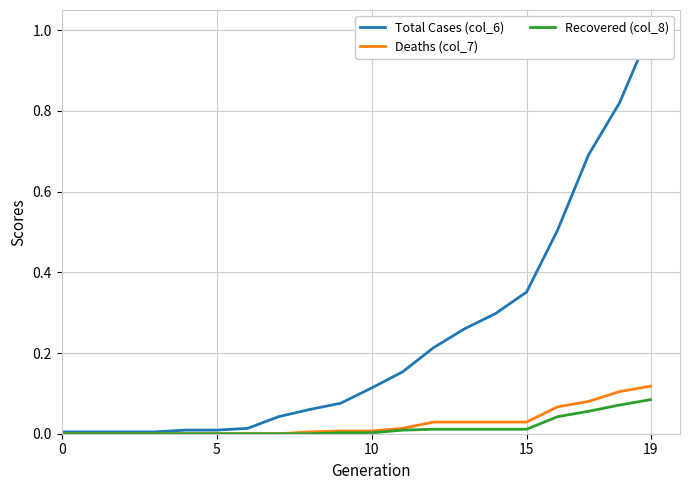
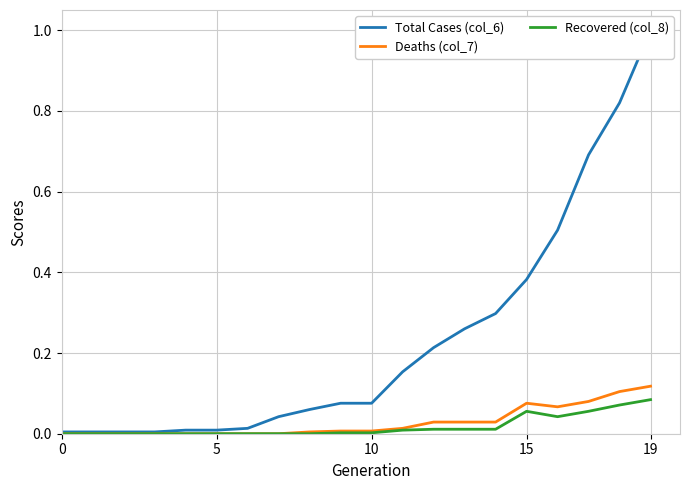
  {
    "Total Cases (col_6)": {
      "5": 0.01,
-     "10": 0.11,
-     "15": 0.35
+     "10": 0.08,
+     "15": 0.38
    },
    "Deaths (col_7)": {
-     "15": 0.03,
+     "15": 0.08,
      "19": 0.12
    },
    "Recovered (col_8)": {
-     "15": 0.01,
+     "15": 0.06,
      "19": 0.08
    }
  }
